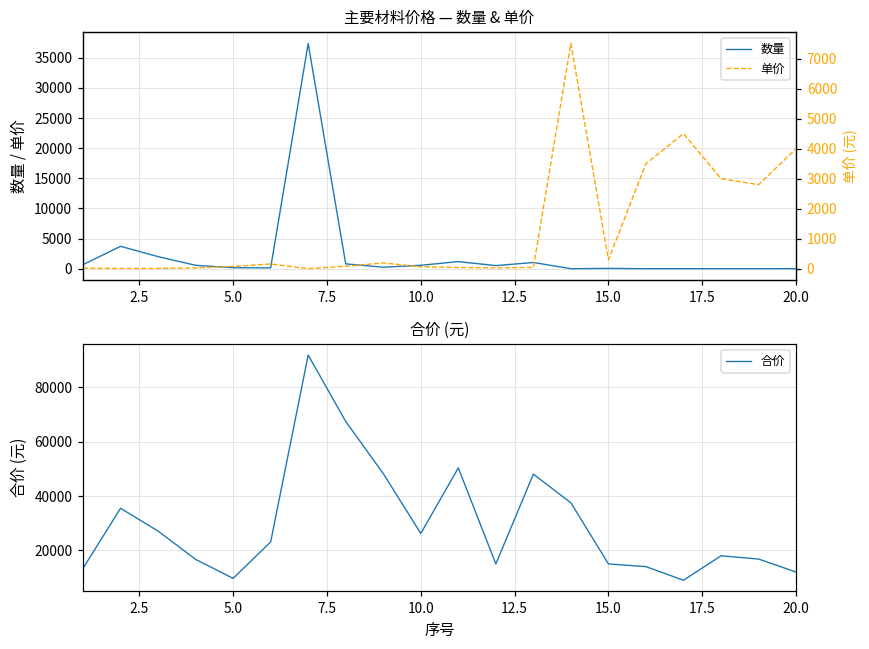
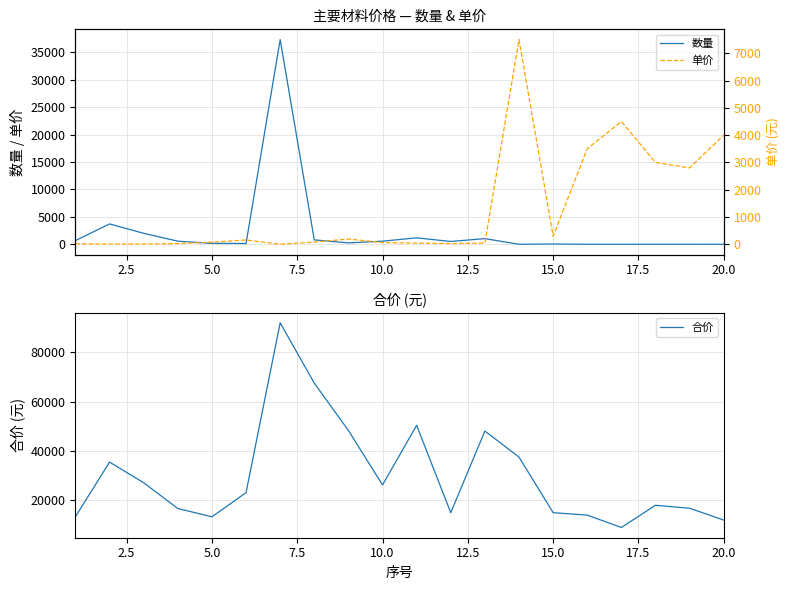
  {
    "合价 (元)": {
-     "5.0": 10000,
+     "5.0": 13000,
      "10.0": 26000,
      "15.0": 15000,
      "20.0": 12000
    }
  }
